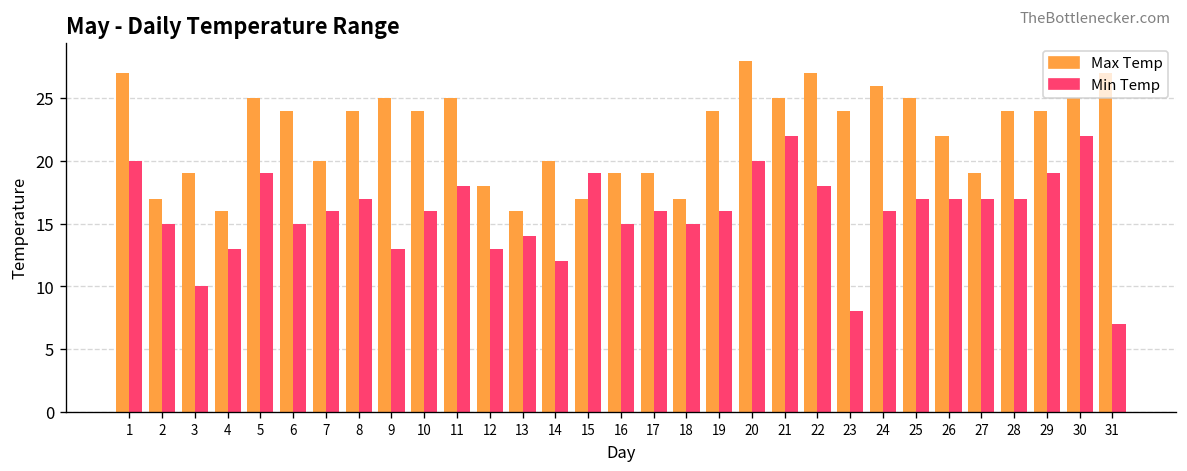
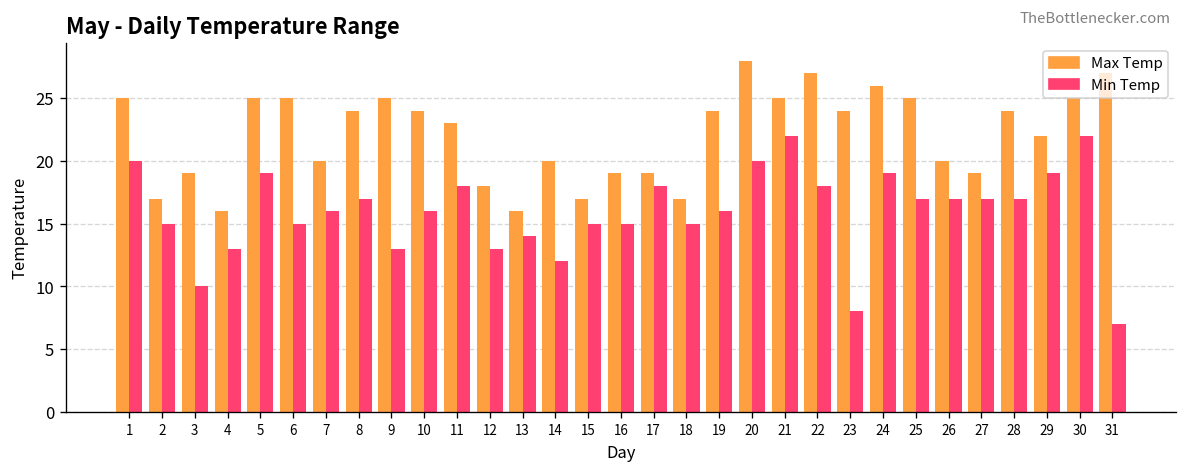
  {
    "Max Temp": {
-     "1": 27,
+     "1": 25,
      "2": 17,
      "3": 19,
      "4": 16,
      "5": 25,
-     "6": 24,
+     "6": 25,
      "7": 20,
      "8": 24,
      "9": 25,
      "10": 24,
-     "11": 25,
+     "11": 23,
      "12": 18,
      "13": 16,
      "14": 20,
      "15": 17,
      "16": 19,
      "17": 19,
      "18": 17,
      "19": 24,
      "20": 28,
      "21": 25,
      "22": 27,
      "23": 24,
      "24": 26,
      "25": 25,
-     "26": 22,
+     "26": 20,
      "27": 19,
      "28": 24,
-     "29": 24
+     "29": 22
    },
    "Min Temp": {
      "1": 20,
      "2": 15,
      "3": 10,
      "4": 13,
      "5": 19,
      "6": 15,
      "7": 16,
      "8": 17,
      "9": 13,
      "10": 16,
      "11": 18,
      "12": 13,
      "13": 14,
      "14": 12,
-     "15": 19,
+     "15": 15,
      "16": 15,
-     "17": 16,
+     "17": 18,
      "18": 15,
      "19": 16,
      "20": 20,
      "21": 22,
      "22": 18,
      "23": 8,
-     "24": 16,
+     "24": 19,
      "25": 17,
      "26": 17,
      "27": 17,
      "28": 17,
      "29": 19,
      "30": 22,
      "31": 7
    }
  }
